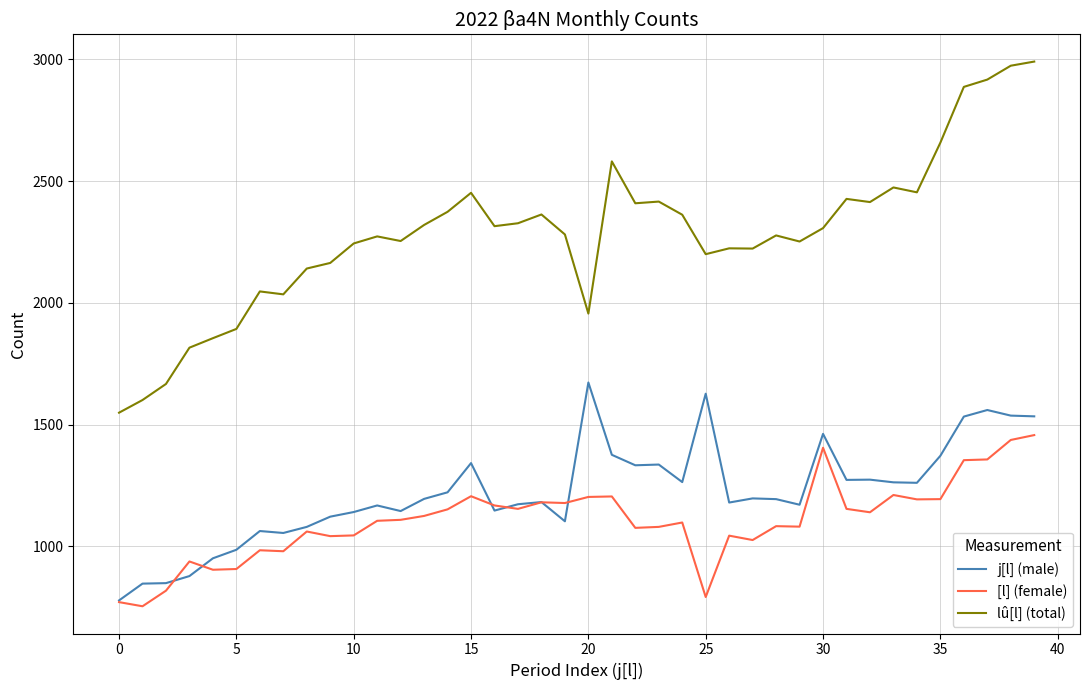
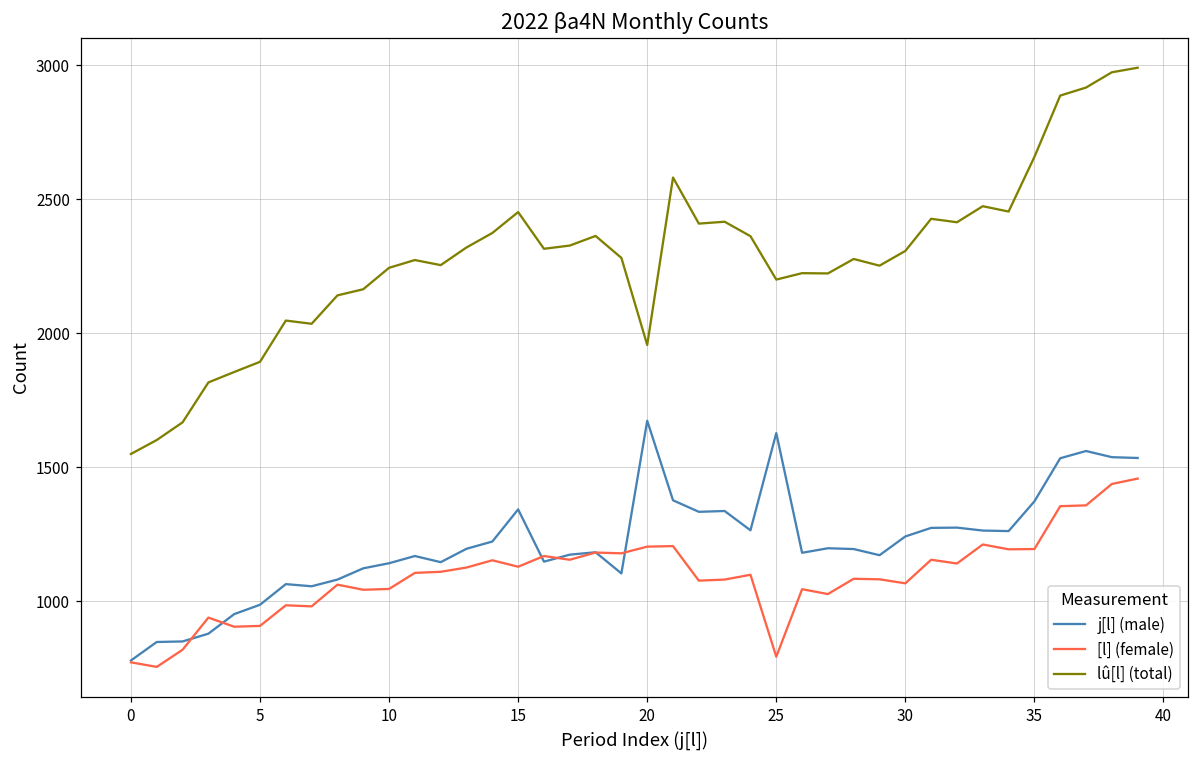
  {
    "j[l] (male)": {
      "5": 990,
      "10": 1140,
      "15": 1340,
      "20": 1670,
      "25": 1630,
-     "30": 1460,
+     "30": 1240,
      "35": 1370
    },
    "[l] (female)": {
      "5": 910,
      "10": 1050,
-     "15": 1210,
+     "15": 1130,
      "20": 1200,
      "25": 790,
-     "30": 1410,
+     "30": 1070,
      "35": 1190
    },
    "lû[l] (total)": {
      "0": 1550,
      "5": 1890,
      "10": 2240,
      "15": 2450,
      "20": 1960,
      "25": 2200,
      "30": 2310,
      "35": 2660
    }
  }
